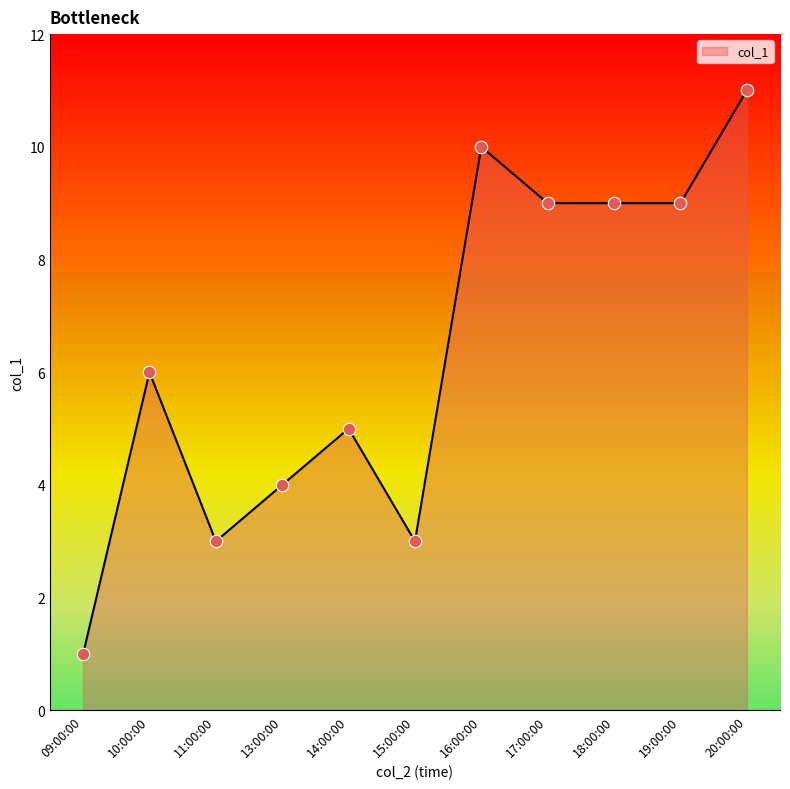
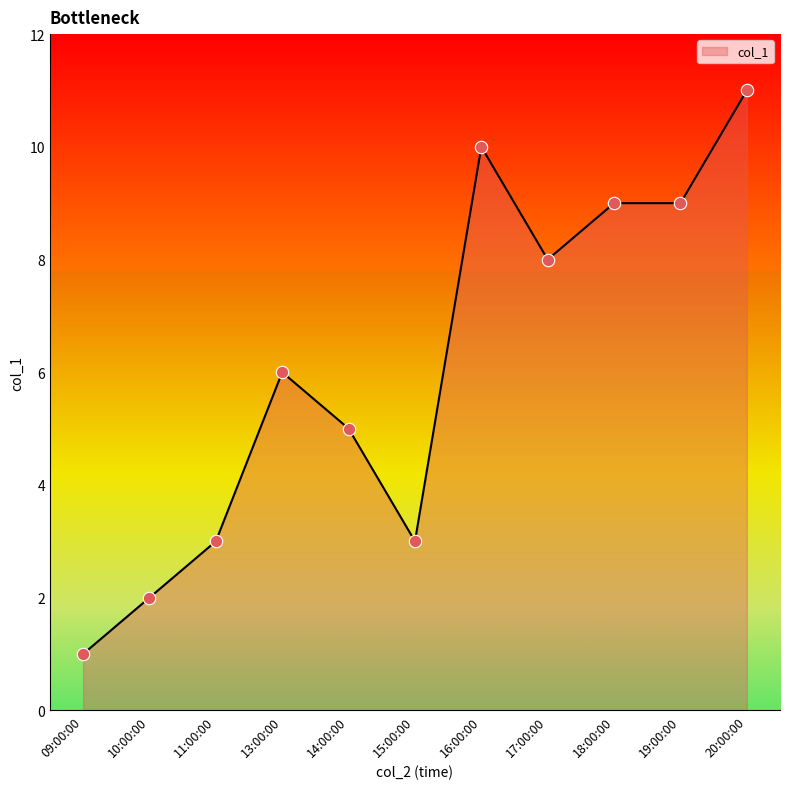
  {
    "09:00:00": 1,
-   "10:00:00": 6,
+   "10:00:00": 2,
    "11:00:00": 3,
-   "13:00:00": 4,
+   "13:00:00": 6,
    "14:00:00": 5,
    "15:00:00": 3,
    "16:00:00": 10,
-   "17:00:00": 9,
+   "17:00:00": 8,
    "18:00:00": 9,
    "19:00:00": 9,
    "20:00:00": 11
  }
